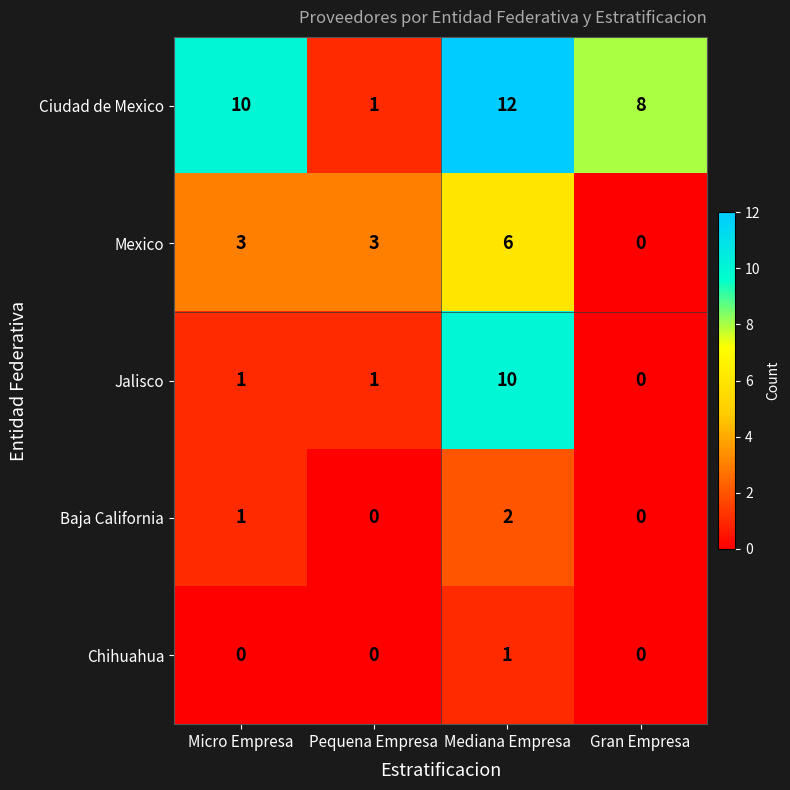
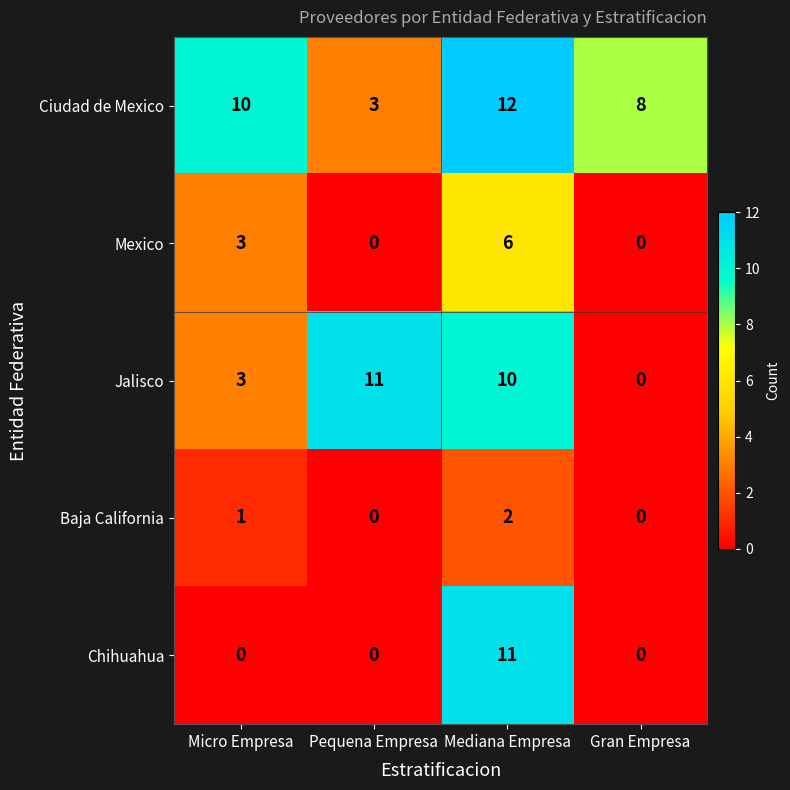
  {
    "Ciudad de Mexico": {
      "Micro Empresa": 10,
-     "Pequena Empresa": 1,
+     "Pequena Empresa": 3,
      "Mediana Empresa": 12,
      "Gran Empresa": 8
    },
    "Mexico": {
      "Micro Empresa": 3,
-     "Pequena Empresa": 3,
+     "Pequena Empresa": 0,
      "Mediana Empresa": 6,
      "Gran Empresa": 0
    },
    "Jalisco": {
-     "Micro Empresa": 1,
-     "Pequena Empresa": 1,
+     "Micro Empresa": 3,
+     "Pequena Empresa": 11,
      "Mediana Empresa": 10,
      "Gran Empresa": 0
    },
    "Baja California": {
      "Micro Empresa": 1,
      "Pequena Empresa": 0,
      "Mediana Empresa": 2,
      "Gran Empresa": 0
    },
    "Chihuahua": {
      "Micro Empresa": 0,
      "Pequena Empresa": 0,
-     "Mediana Empresa": 1,
+     "Mediana Empresa": 11,
      "Gran Empresa": 0
    }
  }
